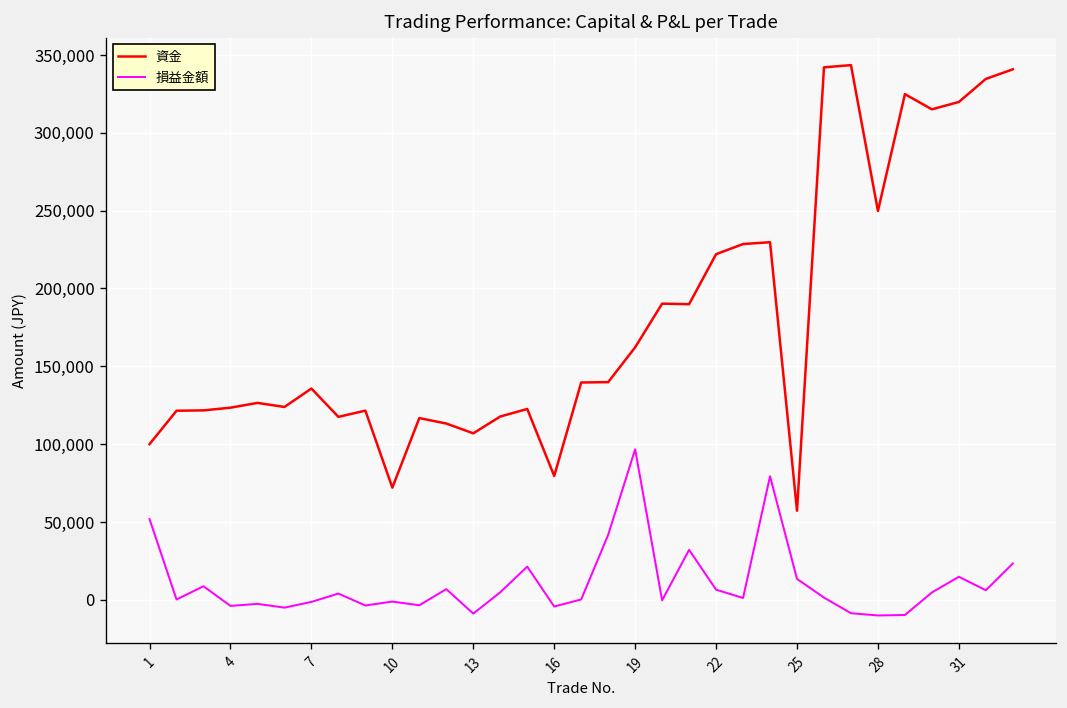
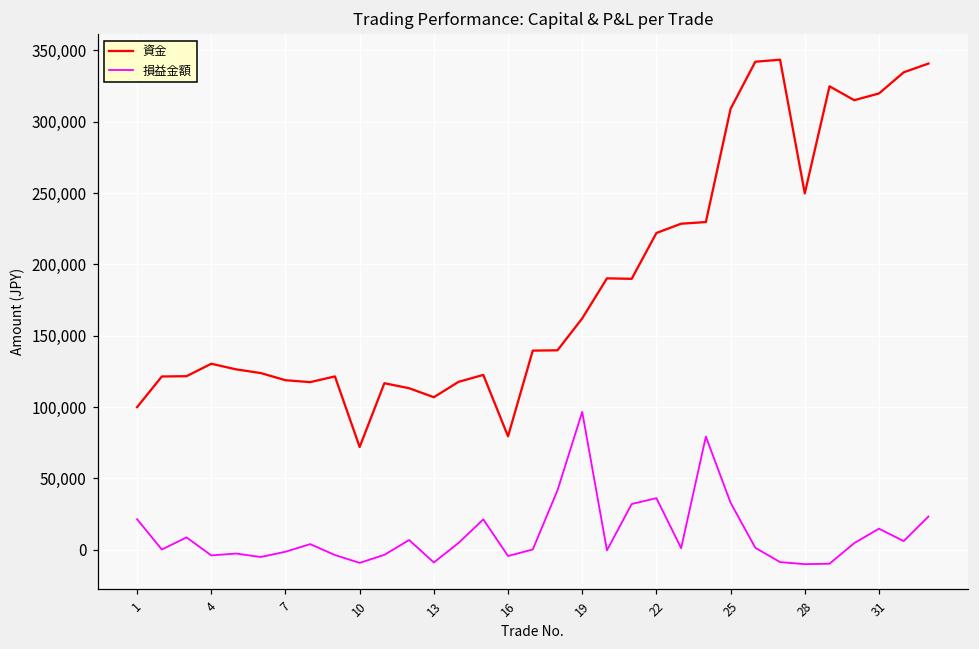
  {
    "資金": {
      "1": "100,000",
-     "4": "123,000",
-     "7": "136,000",
+     "4": "130,000",
+     "7": "119,000",
      "10": "72,000",
      "13": "107,000",
      "16": "80,000",
      "19": "162,000",
      "22": "222,000",
-     "25": "57,000",
+     "25": "309,000",
      "28": "250,000",
      "31": "320,000"
    },
    "損益金額": {
-     "1": "52,000",
+     "1": "21,000",
      "4": "-4,000",
      "7": "-1,000",
-     "10": "-1,000",
+     "10": "-9,000",
      "13": "-9,000",
      "16": "-4,000",
      "19": "97,000",
-     "22": "7,000",
-     "25": "13,000",
+     "22": "36,000",
+     "25": "33,000",
      "28": "-10,000",
      "31": "15,000"
    }
  }
